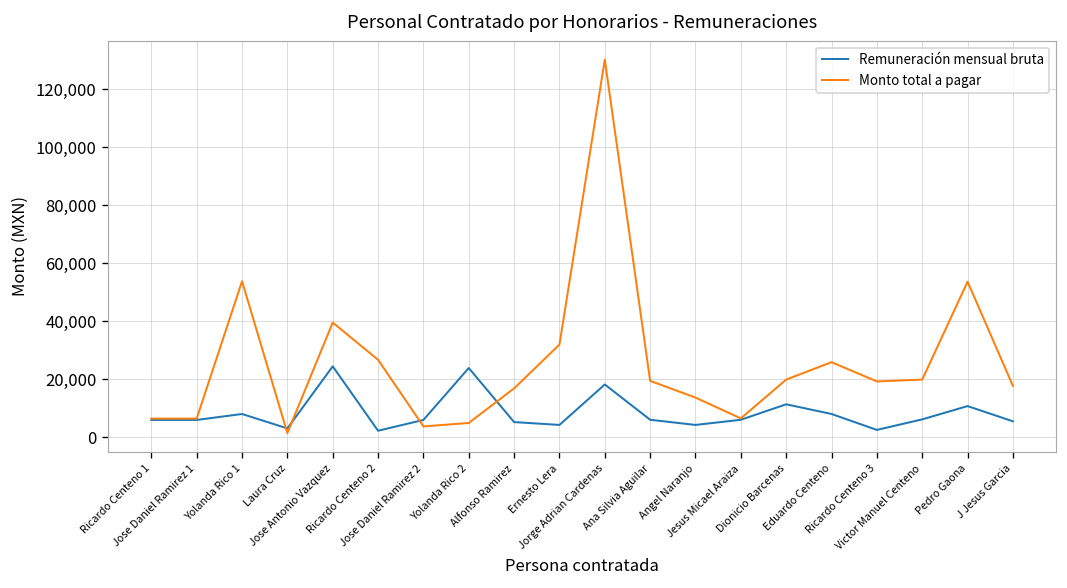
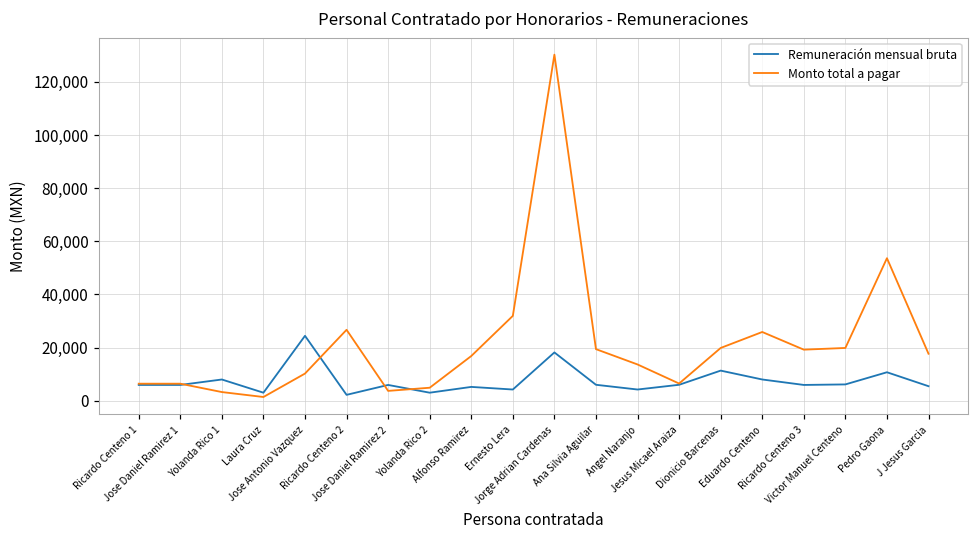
  {
    "Remuneración mensual bruta": {
      "Yolanda Rico 1": "8,000",
      "Laura Cruz": "3,000",
      "Jose Antonio Vazquez": "24,000",
      "Ricardo Centeno 2": "2,000",
      "Jose Daniel Ramirez 2": "6,000",
-     "Yolanda Rico 2": "24,000",
+     "Yolanda Rico 2": "3,000",
      "Alfonso Ramirez": "5,000",
      "Ernesto Lera": "4,000",
      "Jorge Adrian Cardenas": "18,000",
      "Ana Silvia Aguilar": "6,000",
      "Angel Naranjo": "4,000",
      "Dionicio Barcenas": "11,000",
      "Eduardo Centeno": "8,000",
-     "Ricardo Centeno 3": "2,000",
+     "Ricardo Centeno 3": "6,000",
      "Victor Manuel Centeno": "6,000",
      "Pedro Gaona": "11,000",
      "J Jesus Garcia": "5,000"
    },
    "Monto total a pagar": {
-     "Yolanda Rico 1": "54,000",
+     "Yolanda Rico 1": "3,000",
      "Laura Cruz": "1,000",
-     "Jose Antonio Vazquez": "40,000",
+     "Jose Antonio Vazquez": "10,000",
      "Ricardo Centeno 2": "27,000",
      "Jose Daniel Ramirez 2": "4,000",
      "Yolanda Rico 2": "5,000",
      "Alfonso Ramirez": "17,000",
      "Ernesto Lera": "32,000",
      "Jorge Adrian Cardenas": "130,000",
      "Ana Silvia Aguilar": "19,000",
      "Angel Naranjo": "14,000",
      "Dionicio Barcenas": "20,000",
      "Eduardo Centeno": "26,000",
      "Ricardo Centeno 3": "19,000",
      "Victor Manuel Centeno": "20,000",
      "Pedro Gaona": "54,000",
      "J Jesus Garcia": "18,000"
    }
  }
